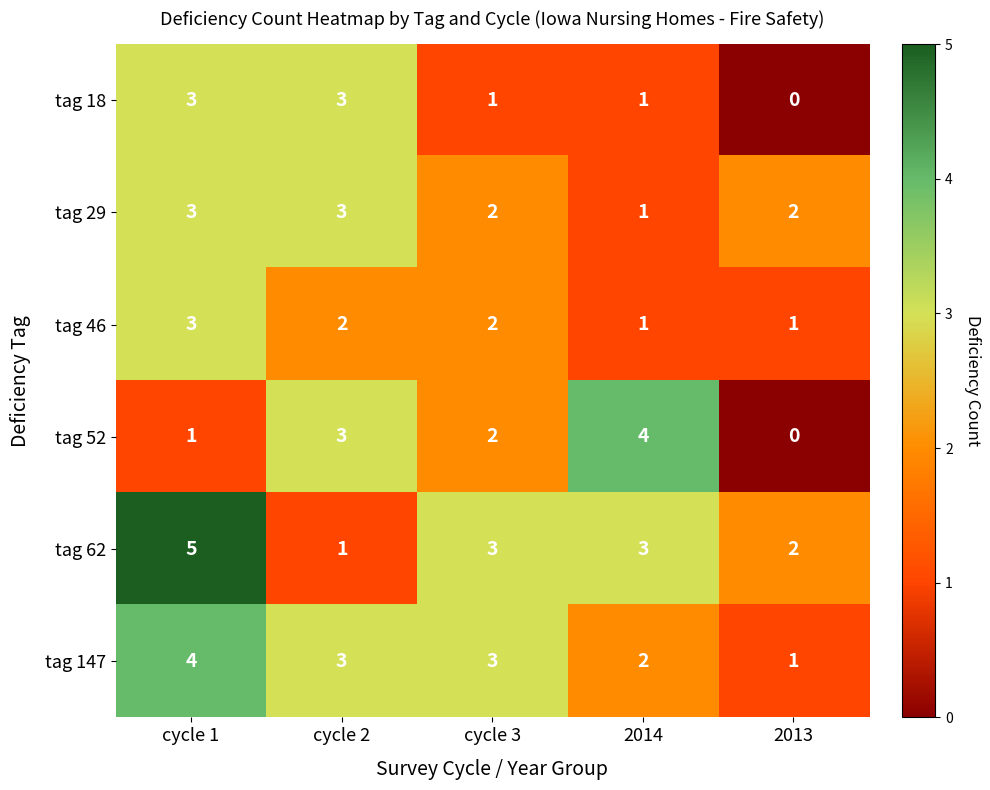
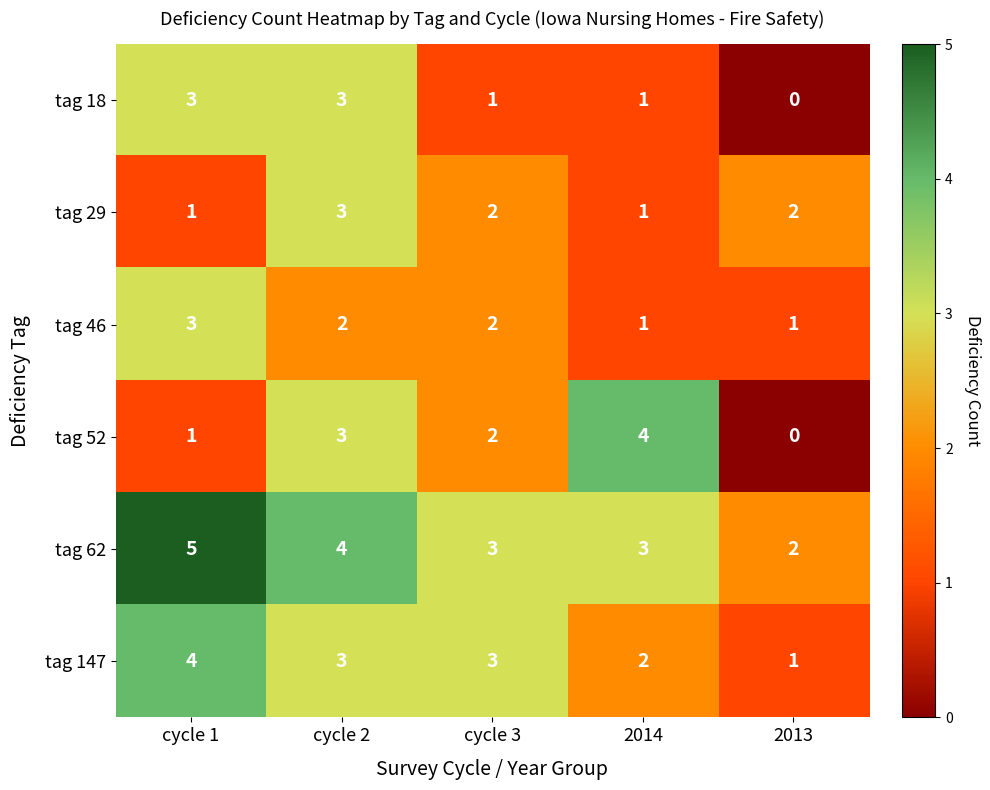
  {
    "tag 18": {
      "cycle 1": 3,
      "cycle 2": 3,
      "cycle 3": 1,
      "2014": 1,
      "2013": 0
    },
    "tag 29": {
-     "cycle 1": 3,
+     "cycle 1": 1,
      "cycle 2": 3,
      "cycle 3": 2,
      "2014": 1,
      "2013": 2
    },
    "tag 46": {
      "cycle 1": 3,
      "cycle 2": 2,
      "cycle 3": 2,
      "2014": 1,
      "2013": 1
    },
    "tag 52": {
      "cycle 1": 1,
      "cycle 2": 3,
      "cycle 3": 2,
      "2014": 4,
      "2013": 0
    },
    "tag 62": {
      "cycle 1": 5,
-     "cycle 2": 1,
+     "cycle 2": 4,
      "cycle 3": 3,
      "2014": 3,
      "2013": 2
    },
    "tag 147": {
      "cycle 1": 4,
      "cycle 2": 3,
      "cycle 3": 3,
      "2014": 2,
      "2013": 1
    }
  }
